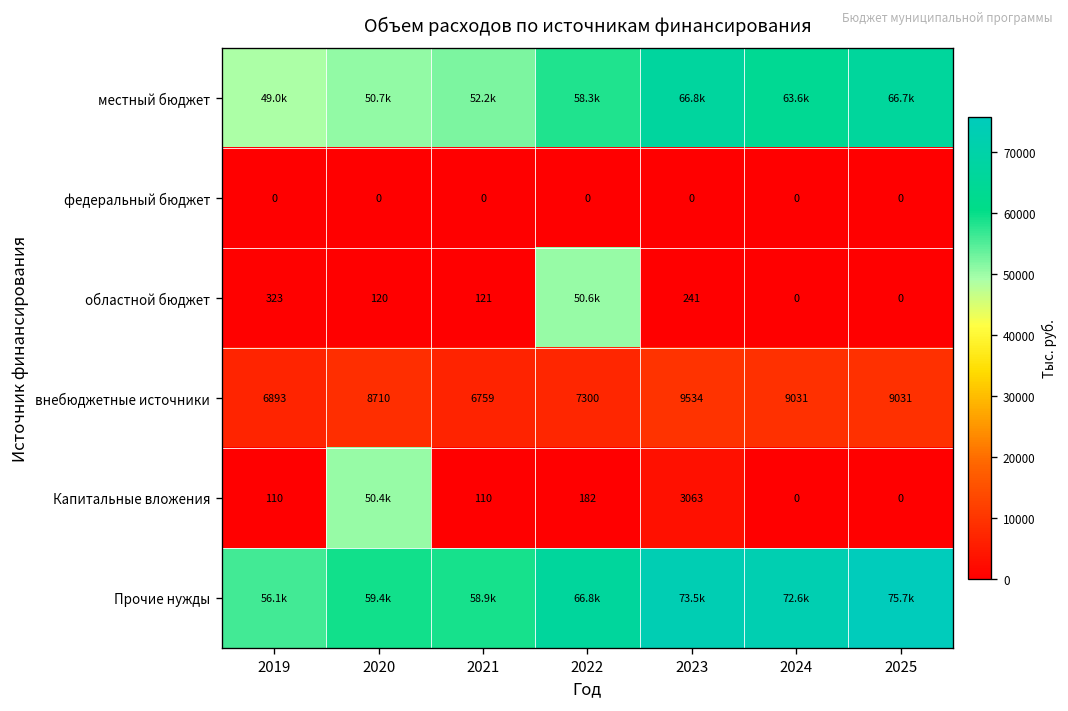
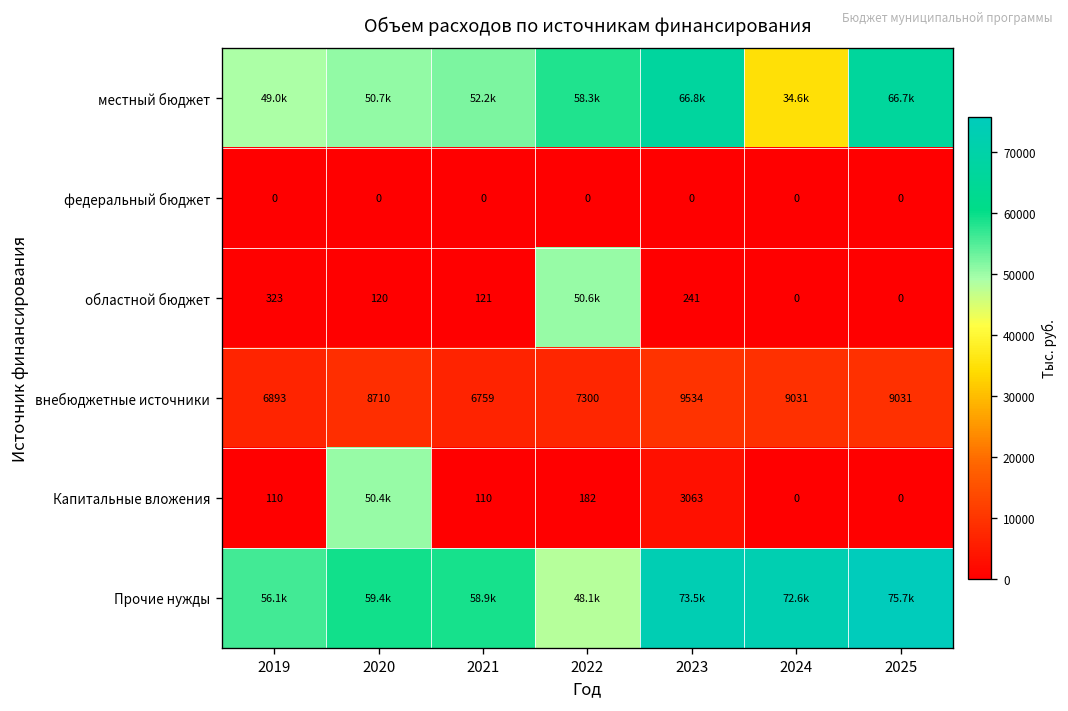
  {
    "местный бюджет": {
      "2019": "49.0k",
      "2020": "50.7k",
      "2021": "52.2k",
      "2022": "58.3k",
      "2023": "66.8k",
-     "2024": "63.6k",
+     "2024": "34.6k",
      "2025": "66.7k"
    },
    "федеральный бюджет": {
      "2019": "0",
      "2020": "0",
      "2021": "0",
      "2022": "0",
      "2023": "0",
      "2024": "0",
      "2025": "0"
    },
    "областной бюджет": {
      "2019": "323",
      "2020": "120",
      "2021": "121",
      "2022": "50.6k",
      "2023": "241",
      "2024": "0",
      "2025": "0"
    },
    "внебюджетные источники": {
      "2019": "6893",
      "2020": "8710",
      "2021": "6759",
      "2022": "7300",
      "2023": "9534",
      "2024": "9031",
      "2025": "9031"
    },
    "Капитальные вложения": {
      "2019": "110",
      "2020": "50.4k",
      "2021": "110",
      "2022": "182",
      "2023": "3063",
      "2024": "0",
      "2025": "0"
    },
    "Прочие нужды": {
      "2019": "56.1k",
      "2020": "59.4k",
      "2021": "58.9k",
-     "2022": "66.8k",
+     "2022": "48.1k",
      "2023": "73.5k",
      "2024": "72.6k",
      "2025": "75.7k"
    }
  }
